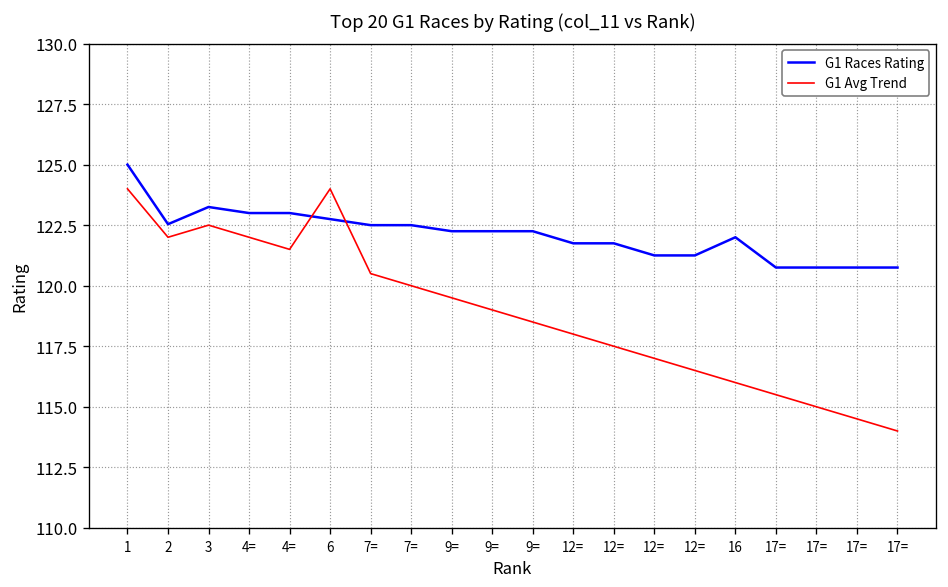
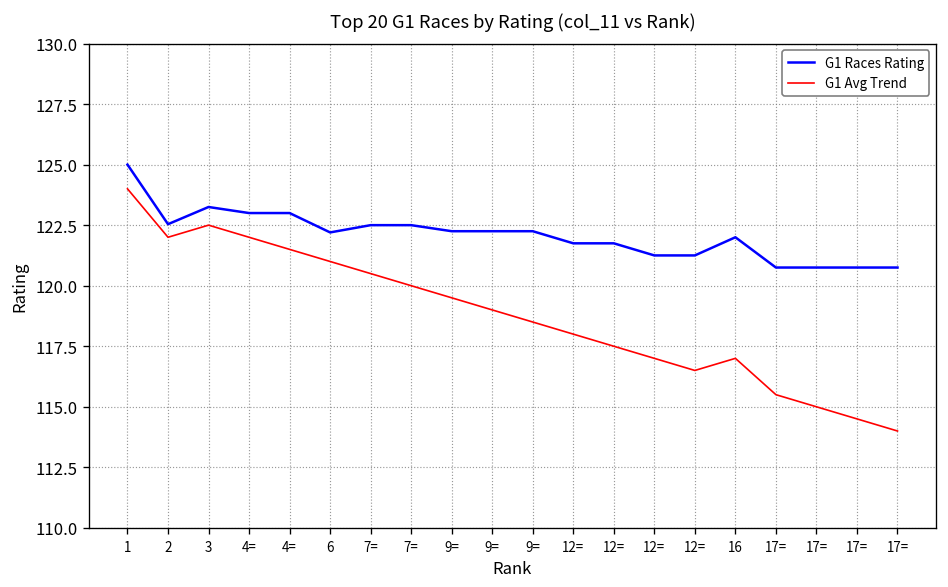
  {
    "G1 Races Rating": {
      "1": 125.0,
      "2": 122.5,
      "3": 123.3,
-     "6": 122.8,
+     "6": 122.2,
      "16": 122.0
    },
    "G1 Avg Trend": {
      "1": 124,
      "2": 122,
      "3": 122.5,
-     "6": 124,
-     "16": 116
+     "6": 121,
+     "16": 117
    }
  }
